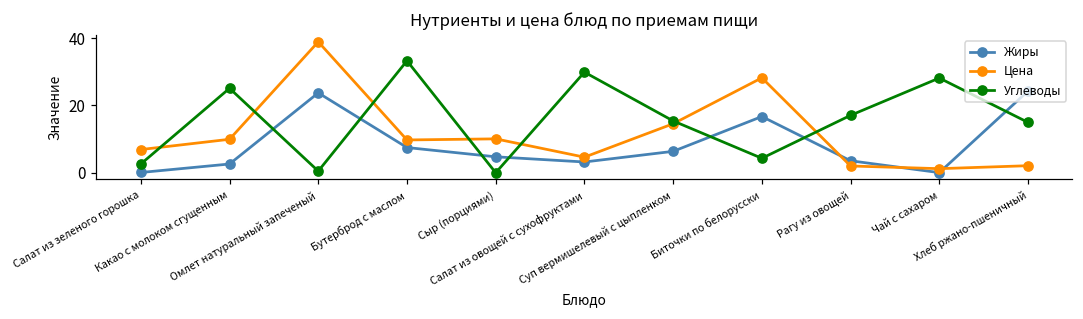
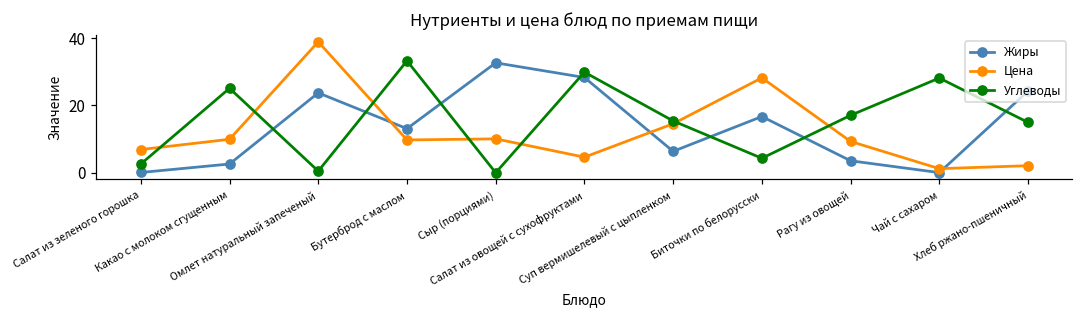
  {
    "Жиры": {
      "Салат из зеленого горошка": 0,
      "Какао с молоком сгущенным": 3,
      "Омлет натуральный запеченый": 24,
-     "Бутерброд с маслом": 7,
-     "Сыр (порциями)": 5,
-     "Салат из овощей с сухофруктами": 3,
+     "Бутерброд с маслом": 13,
+     "Сыр (порциями)": 33,
+     "Салат из овощей с сухофруктами": 28,
      "Суп вермишелевый с цыпленком": 6,
      "Биточки по белорусски": 17,
      "Рагу из овощей": 4,
      "Чай с сахаром": 0
    },
    "Цена": {
      "Салат из зеленого горошка": 7,
      "Какао с молоком сгущенным": 10,
      "Омлет натуральный запеченый": 39,
      "Бутерброд с маслом": 10,
      "Сыр (порциями)": 10,
      "Салат из овощей с сухофруктами": 5,
      "Суп вермишелевый с цыпленком": 15,
      "Биточки по белорусски": 28,
-     "Рагу из овощей": 2,
+     "Рагу из овощей": 9,
      "Чай с сахаром": 1,
      "Хлеб ржано-пшеничный": 2
    },
    "Углеводы": {
      "Салат из зеленого горошка": 3,
      "Какао с молоком сгущенным": 25,
      "Омлет натуральный запеченый": 0,
      "Бутерброд с маслом": 33,
      "Сыр (порциями)": 0,
      "Салат из овощей с сухофруктами": 30,
      "Суп вермишелевый с цыпленком": 15,
      "Биточки по белорусски": 4,
      "Рагу из овощей": 17,
      "Чай с сахаром": 28,
      "Хлеб ржано-пшеничный": 15
    }
  }
